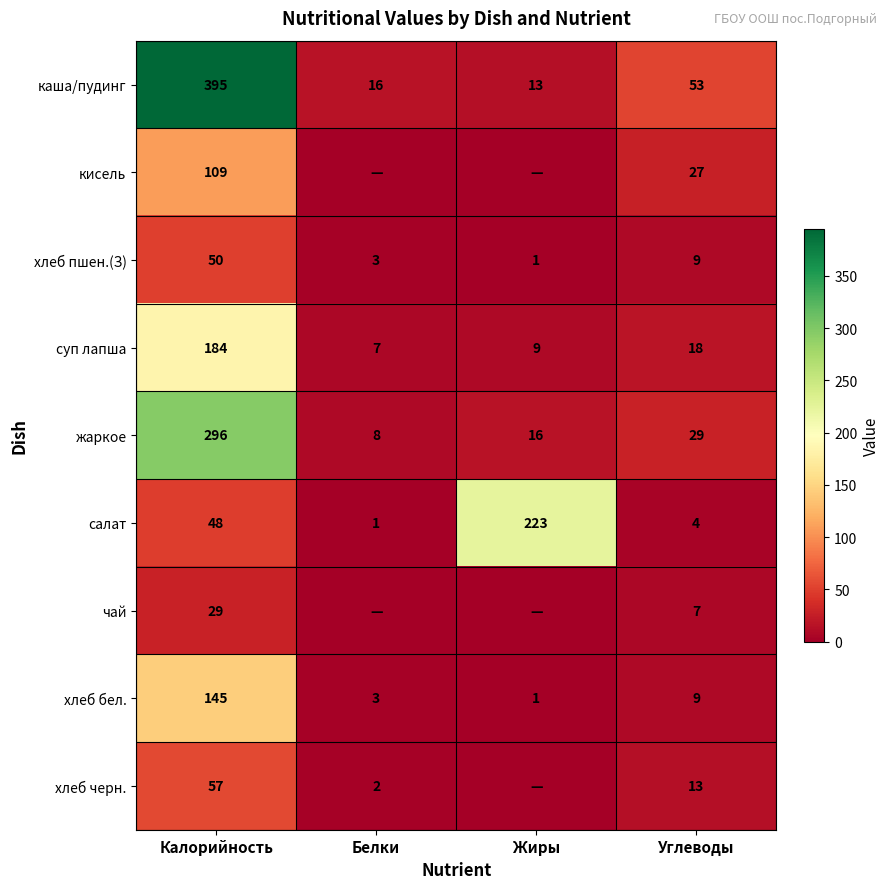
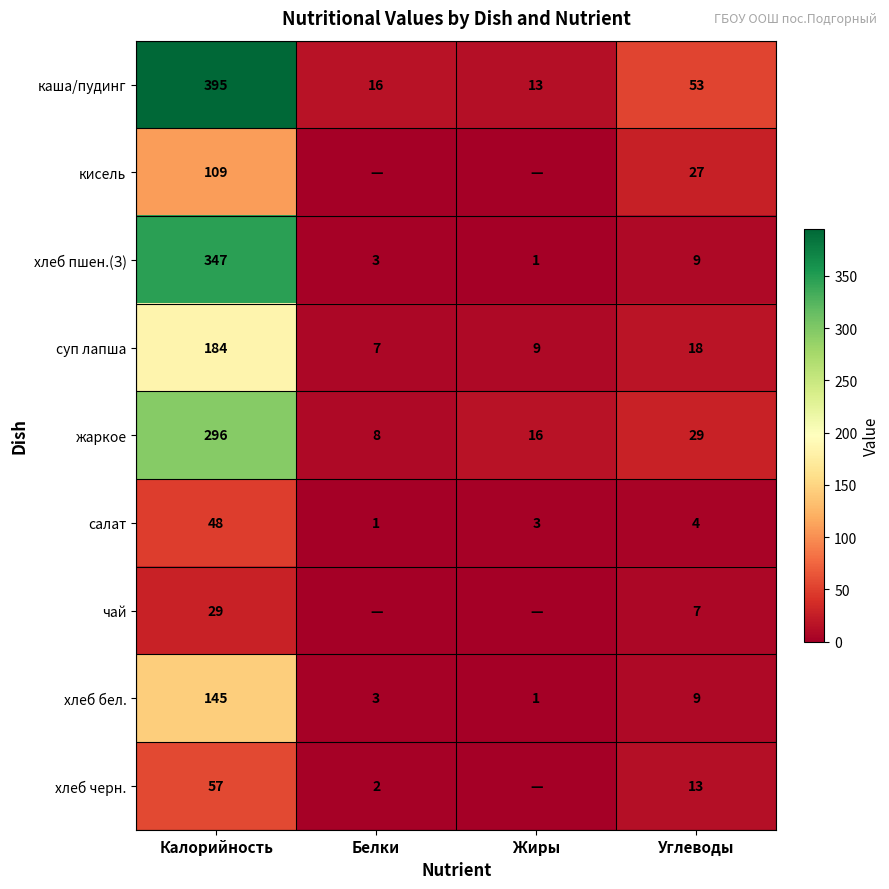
  {
    "каша/пудинг": {
      "Калорийность": 395,
      "Белки": 16,
      "Жиры": 13,
      "Углеводы": 53
    },
    "кисель": {
      "Калорийность": 109,
      "Углеводы": 27
    },
    "хлеб пшен.(З)": {
-     "Калорийность": 50,
+     "Калорийность": 347,
      "Белки": 3,
      "Жиры": 1,
      "Углеводы": 9
    },
    "суп лапша": {
      "Калорийность": 184,
      "Белки": 7,
      "Жиры": 9,
      "Углеводы": 18
    },
    "жаркое": {
      "Калорийность": 296,
      "Белки": 8,
      "Жиры": 16,
      "Углеводы": 29
    },
    "салат": {
      "Калорийность": 48,
      "Белки": 1,
-     "Жиры": 223,
+     "Жиры": 3,
      "Углеводы": 4
    },
    "чай": {
      "Калорийность": 29,
      "Углеводы": 7
    },
    "хлеб бел.": {
      "Калорийность": 145,
      "Белки": 3,
      "Жиры": 1,
      "Углеводы": 9
    },
    "хлеб черн.": {
      "Калорийность": 57,
      "Белки": 2,
      "Углеводы": 13
    }
  }
